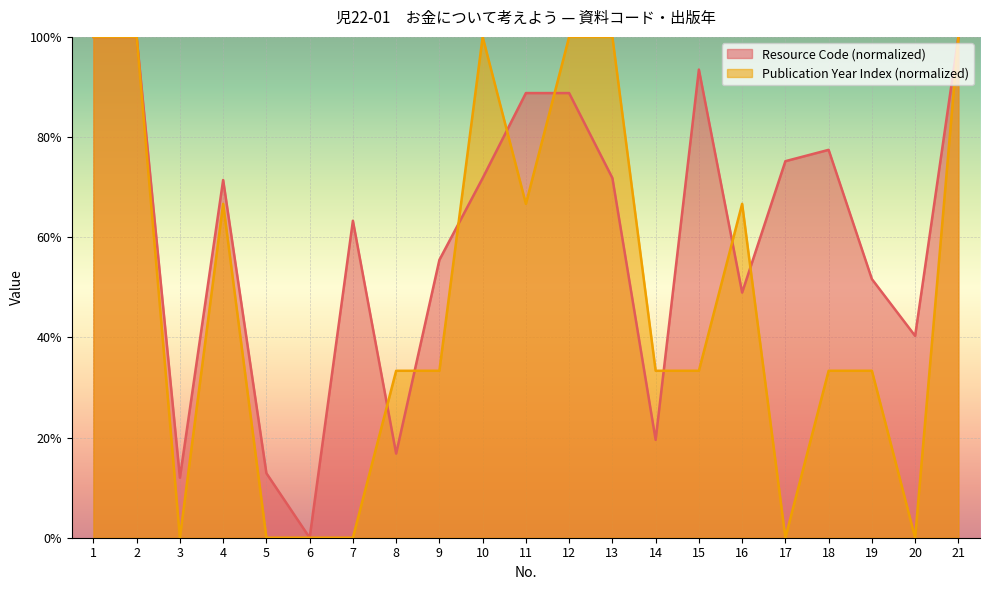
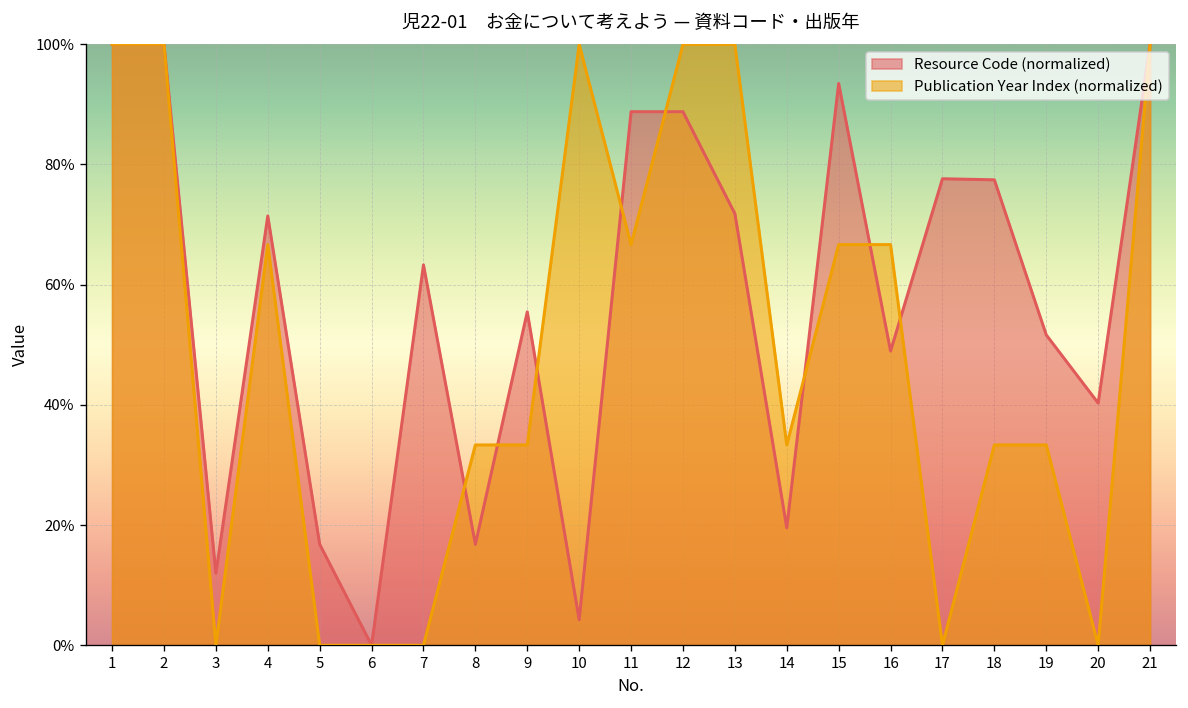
  {
    "Resource Code (normalized)": {
      "3": "12%",
      "4": "71%",
-     "5": "13%",
+     "5": "17%",
      "7": "63%",
      "8": "17%",
      "9": "55%",
-     "10": "72%",
+     "10": "4%",
      "11": "89%",
      "12": "89%",
      "13": "72%",
      "14": "20%",
      "15": "93%",
      "16": "49%",
-     "17": "75%",
+     "17": "78%",
      "18": "77%",
      "19": "52%",
      "20": "40%"
    },
    "Publication Year Index (normalized)": {
      "3": "0%",
      "4": "67%",
      "5": "0%",
      "7": "0%",
      "8": "33%",
      "9": "33%",
      "10": "100%",
      "11": "67%",
      "12": "100%",
      "13": "100%",
      "14": "33%",
-     "15": "33%",
+     "15": "67%",
      "16": "67%",
      "17": "0%",
      "18": "33%",
      "19": "33%",
      "20": "0%"
    }
  }
